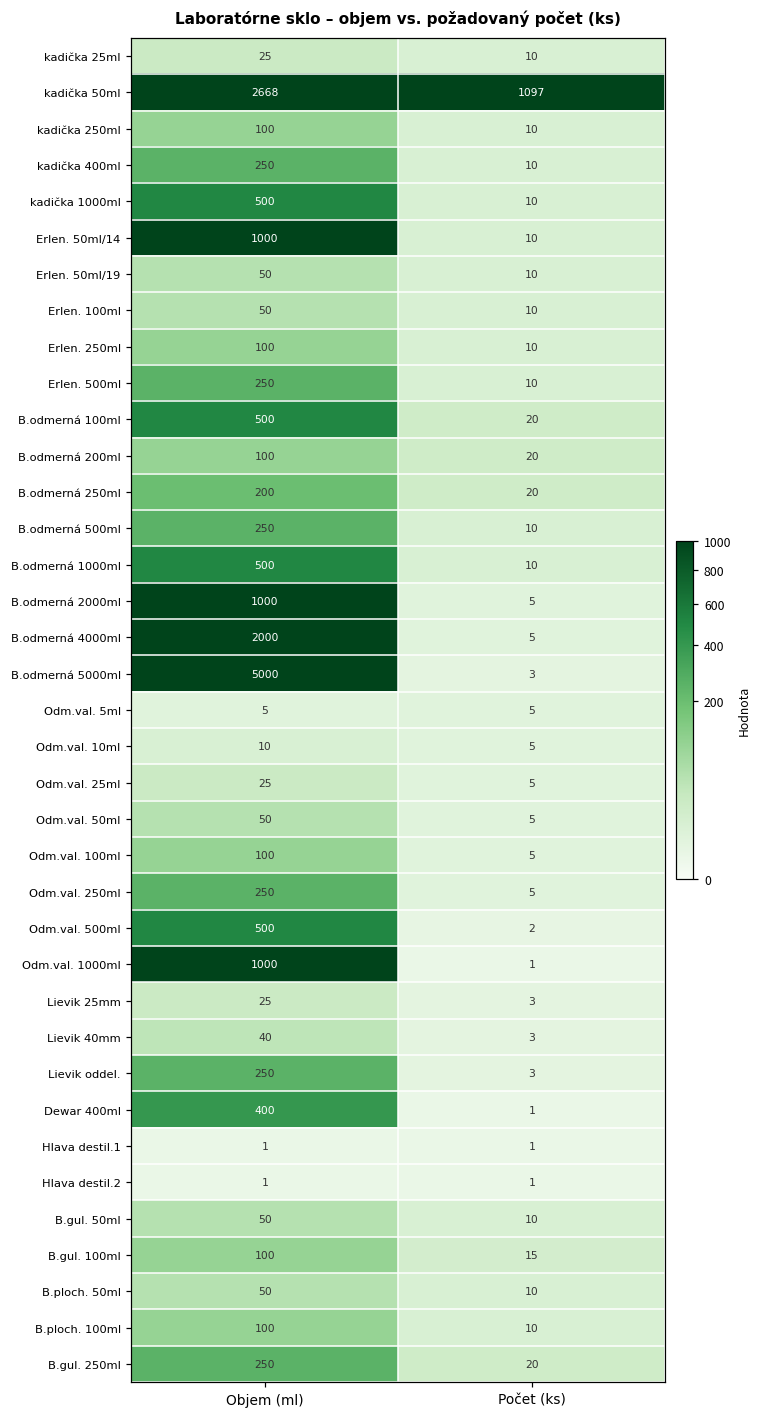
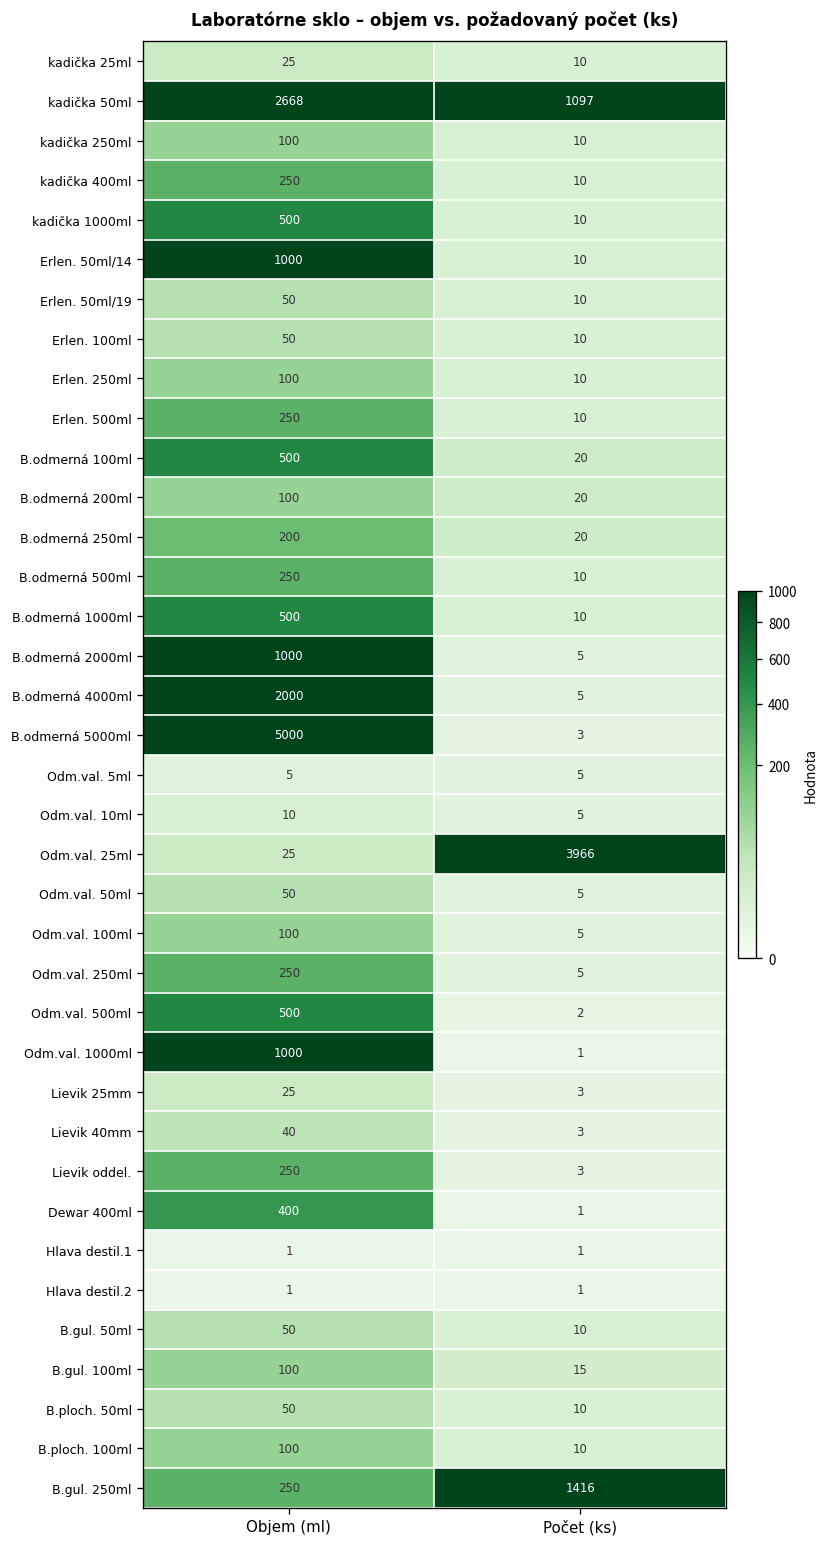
  {
    "kadička 25ml": {
      "Objem (ml)": 25,
      "Počet (ks)": 10
    },
    "kadička 50ml": {
      "Objem (ml)": 2668,
      "Počet (ks)": 1097
    },
    "kadička 250ml": {
      "Objem (ml)": 100,
      "Počet (ks)": 10
    },
    "kadička 400ml": {
      "Objem (ml)": 250,
      "Počet (ks)": 10
    },
    "kadička 1000ml": {
      "Objem (ml)": 500,
      "Počet (ks)": 10
    },
    "Erlen. 50ml/14": {
      "Objem (ml)": 1000,
      "Počet (ks)": 10
    },
    "Erlen. 50ml/19": {
      "Objem (ml)": 50,
      "Počet (ks)": 10
    },
    "Erlen. 100ml": {
      "Objem (ml)": 50,
      "Počet (ks)": 10
    },
    "Erlen. 250ml": {
      "Objem (ml)": 100,
      "Počet (ks)": 10
    },
    "Erlen. 500ml": {
      "Objem (ml)": 250,
      "Počet (ks)": 10
    },
    "B.odmerná 100ml": {
      "Objem (ml)": 500,
      "Počet (ks)": 20
    },
    "B.odmerná 200ml": {
      "Objem (ml)": 100,
      "Počet (ks)": 20
    },
    "B.odmerná 250ml": {
      "Objem (ml)": 200,
      "Počet (ks)": 20
    },
    "B.odmerná 500ml": {
      "Objem (ml)": 250,
      "Počet (ks)": 10
    },
    "B.odmerná 1000ml": {
      "Objem (ml)": 500,
      "Počet (ks)": 10
    },
    "B.odmerná 2000ml": {
      "Objem (ml)": 1000,
      "Počet (ks)": 5
    },
    "B.odmerná 4000ml": {
      "Objem (ml)": 2000,
      "Počet (ks)": 5
    },
    "B.odmerná 5000ml": {
      "Objem (ml)": 5000,
      "Počet (ks)": 3
    },
    "Odm.val. 5ml": {
      "Objem (ml)": 5,
      "Počet (ks)": 5
    },
    "Odm.val. 10ml": {
      "Objem (ml)": 10,
      "Počet (ks)": 5
    },
    "Odm.val. 25ml": {
      "Objem (ml)": 25,
-     "Počet (ks)": 5
+     "Počet (ks)": 3966
    },
    "Odm.val. 50ml": {
      "Objem (ml)": 50,
      "Počet (ks)": 5
    },
    "Odm.val. 100ml": {
      "Objem (ml)": 100,
      "Počet (ks)": 5
    },
    "Odm.val. 250ml": {
      "Objem (ml)": 250,
      "Počet (ks)": 5
    },
    "Odm.val. 500ml": {
      "Objem (ml)": 500,
      "Počet (ks)": 2
    },
    "Odm.val. 1000ml": {
      "Objem (ml)": 1000,
      "Počet (ks)": 1
    },
    "Lievik 25mm": {
      "Objem (ml)": 25,
      "Počet (ks)": 3
    },
    "Lievik 40mm": {
      "Objem (ml)": 40,
      "Počet (ks)": 3
    },
    "Lievik oddel.": {
      "Objem (ml)": 250,
      "Počet (ks)": 3
    },
    "Dewar 400ml": {
      "Objem (ml)": 400,
      "Počet (ks)": 1
    },
    "Hlava destil.1": {
      "Objem (ml)": 1,
      "Počet (ks)": 1
    },
    "Hlava destil.2": {
      "Objem (ml)": 1,
      "Počet (ks)": 1
    },
    "B.gul. 50ml": {
      "Objem (ml)": 50,
      "Počet (ks)": 10
    },
    "B.gul. 100ml": {
      "Objem (ml)": 100,
      "Počet (ks)": 15
    },
    "B.ploch. 50ml": {
      "Objem (ml)": 50,
      "Počet (ks)": 10
    },
    "B.ploch. 100ml": {
      "Objem (ml)": 100,
      "Počet (ks)": 10
    },
    "B.gul. 250ml": {
      "Objem (ml)": 250,
-     "Počet (ks)": 20
+     "Počet (ks)": 1416
    }
  }
